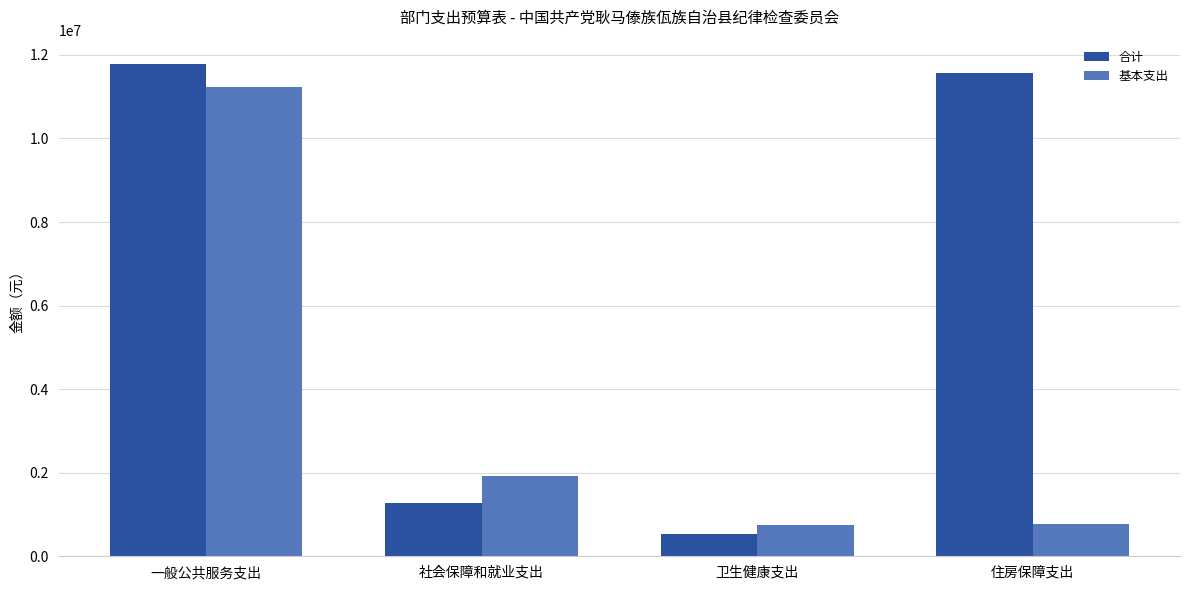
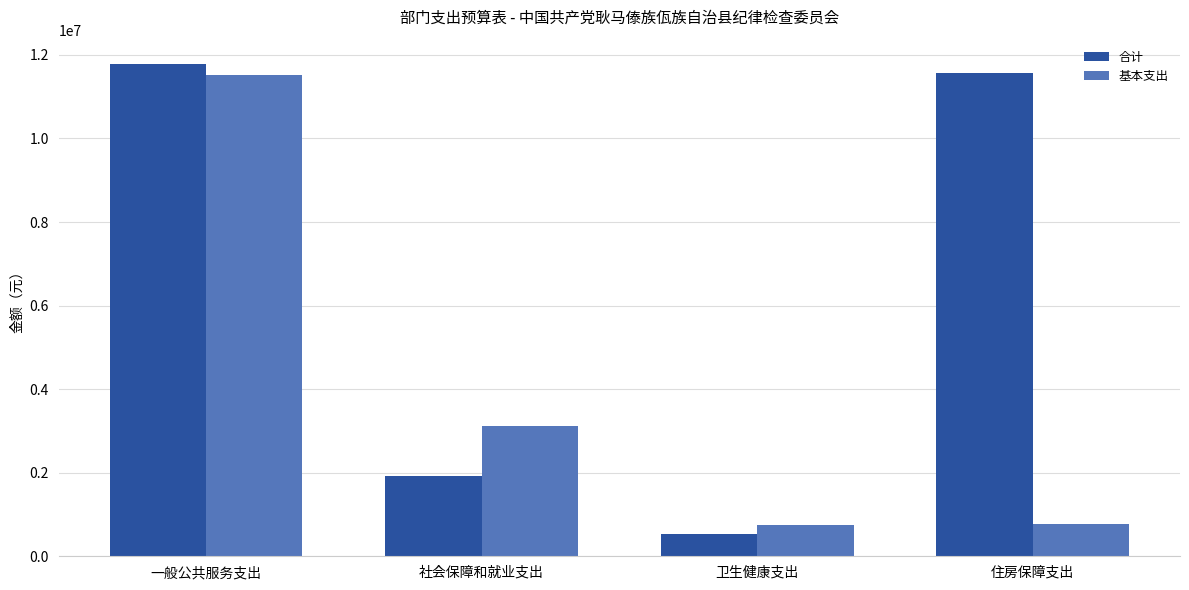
  {
    "合计": {
      "一般公共服务支出": 11800000,
-     "社会保障和就业支出": 1300000,
+     "社会保障和就业支出": 1900000,
      "卫生健康支出": 500000,
      "住房保障支出": 11600000
    },
    "基本支出": {
-     "一般公共服务支出": 11200000,
-     "社会保障和就业支出": 1900000,
+     "一般公共服务支出": 11500000,
+     "社会保障和就业支出": 3100000,
      "卫生健康支出": 800000,
      "住房保障支出": 800000
    }
  }
